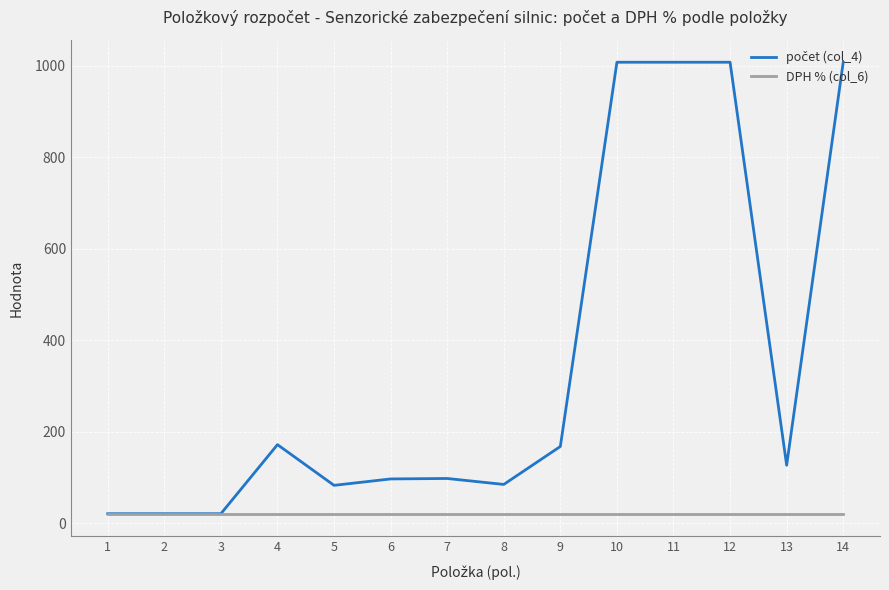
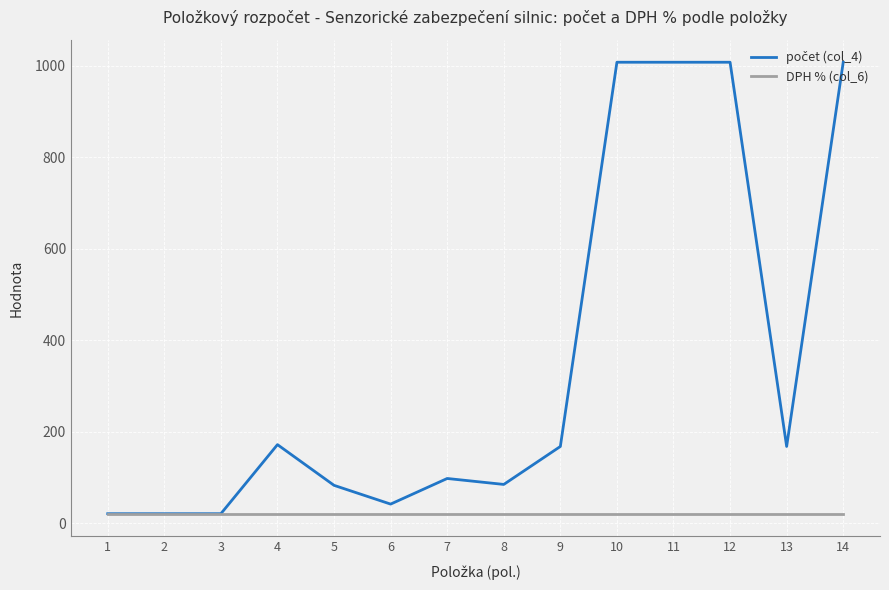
  {
    "počet (col_4)": {
      "4": 170,
      "5": 80,
-     "6": 100,
+     "6": 40,
      "7": 100,
      "8": 90,
      "9": 170,
      "10": 1010,
      "11": 1010,
      "12": 1010,
-     "13": 130,
+     "13": 170,
      "14": 1010
    },
    "DPH % (col_6)": {
      "4": 20,
      "5": 20,
      "6": 20,
      "7": 20,
      "8": 20,
      "9": 20,
      "10": 20,
      "11": 20,
      "12": 20,
      "13": 20,
      "14": 20
    }
  }
